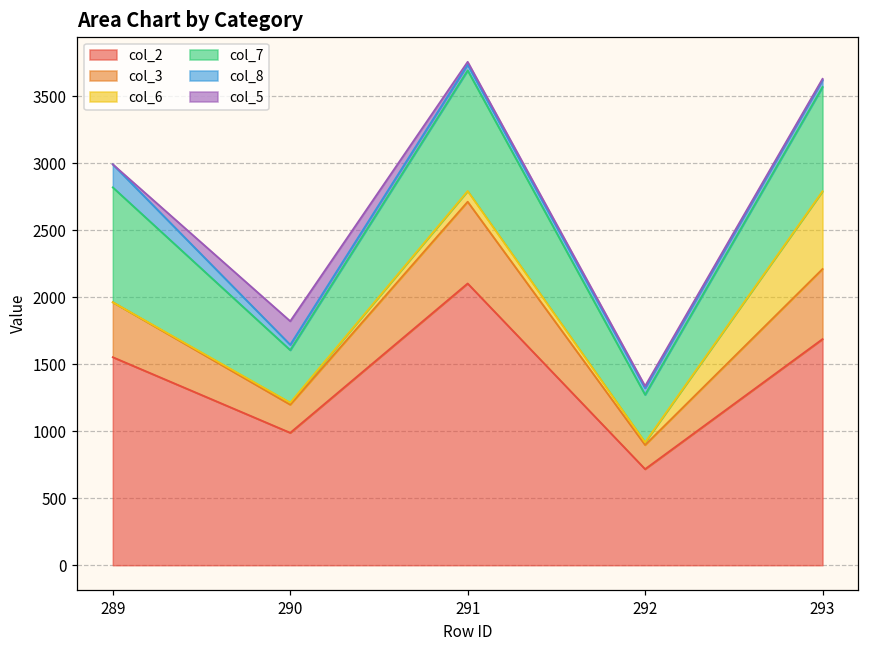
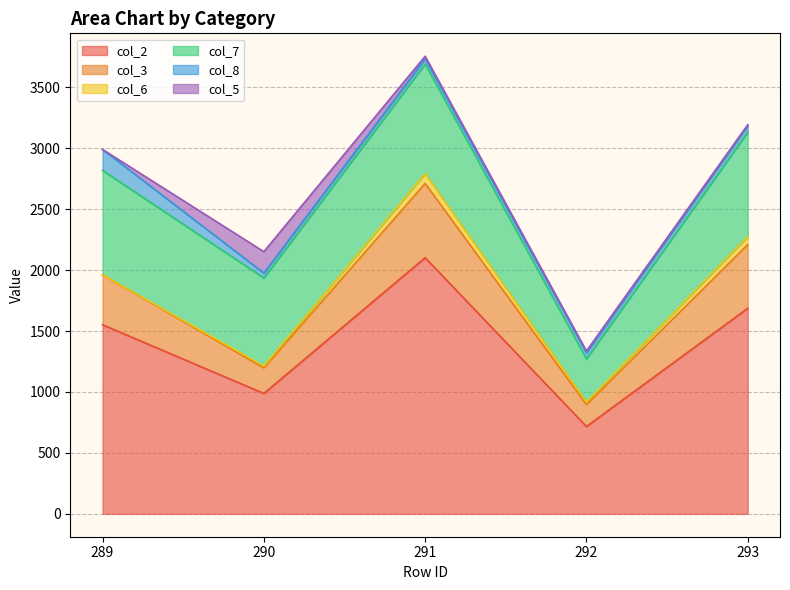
  {
    "col_6": {
      "291": 80,
-     "293": 580
+     "293": 70
    },
    "col_7": {
      "289": 860,
-     "290": 390,
+     "290": 720,
      "291": 900,
      "292": 360,
-     "293": 780
+     "293": 860
    },
    "col_8": {
      "290": 40,
      "291": 40
    },
    "col_5": {
      "290": 180,
      "291": 20
    }
  }
